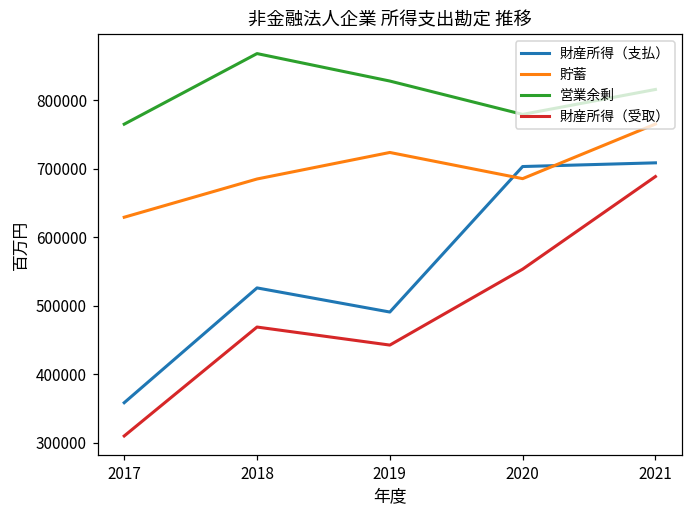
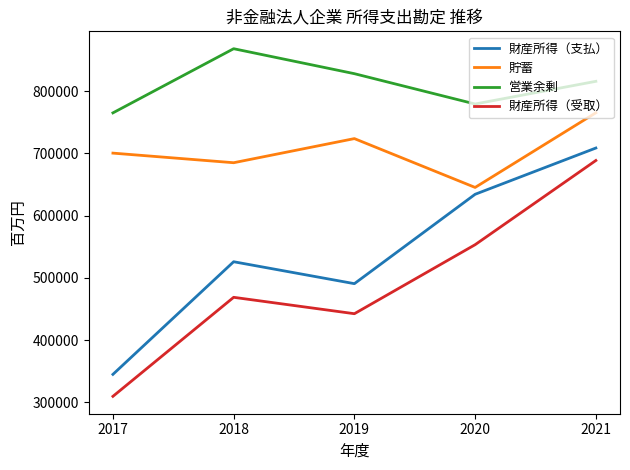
  {
    "財産所得（支払）": {
-     "2017": 360000,
+     "2017": 340000,
      "2018": 530000,
      "2019": 490000,
-     "2020": 700000,
+     "2020": 630000,
      "2021": 710000
    },
    "貯蓄": {
-     "2017": 630000,
+     "2017": 700000,
      "2018": 680000,
      "2019": 720000,
-     "2020": 690000
+     "2020": 650000
    },
    "営業余剰": {
      "2017": 770000,
      "2018": 870000,
      "2019": 830000
    },
    "財産所得（受取）": {
      "2017": 310000,
      "2018": 470000,
      "2019": 440000,
      "2020": 550000,
      "2021": 690000
    }
  }
